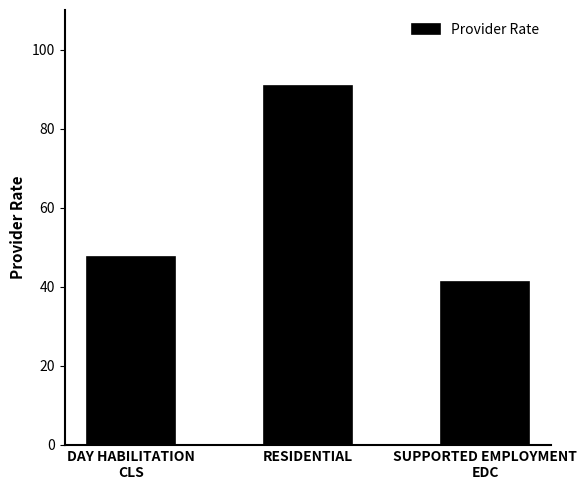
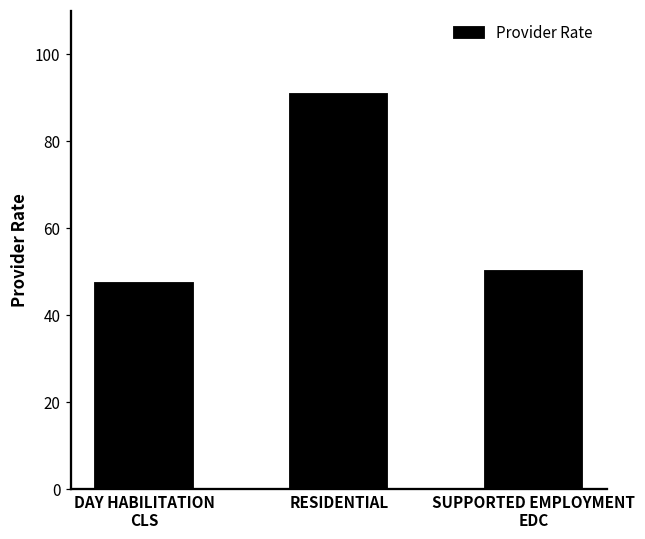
  {
    "DAY HABILITATION CLS": 48,
    "RESIDENTIAL": 91,
-   "SUPPORTED EMPLOYMENT EDC": 41
+   "SUPPORTED EMPLOYMENT EDC": 50
  }
